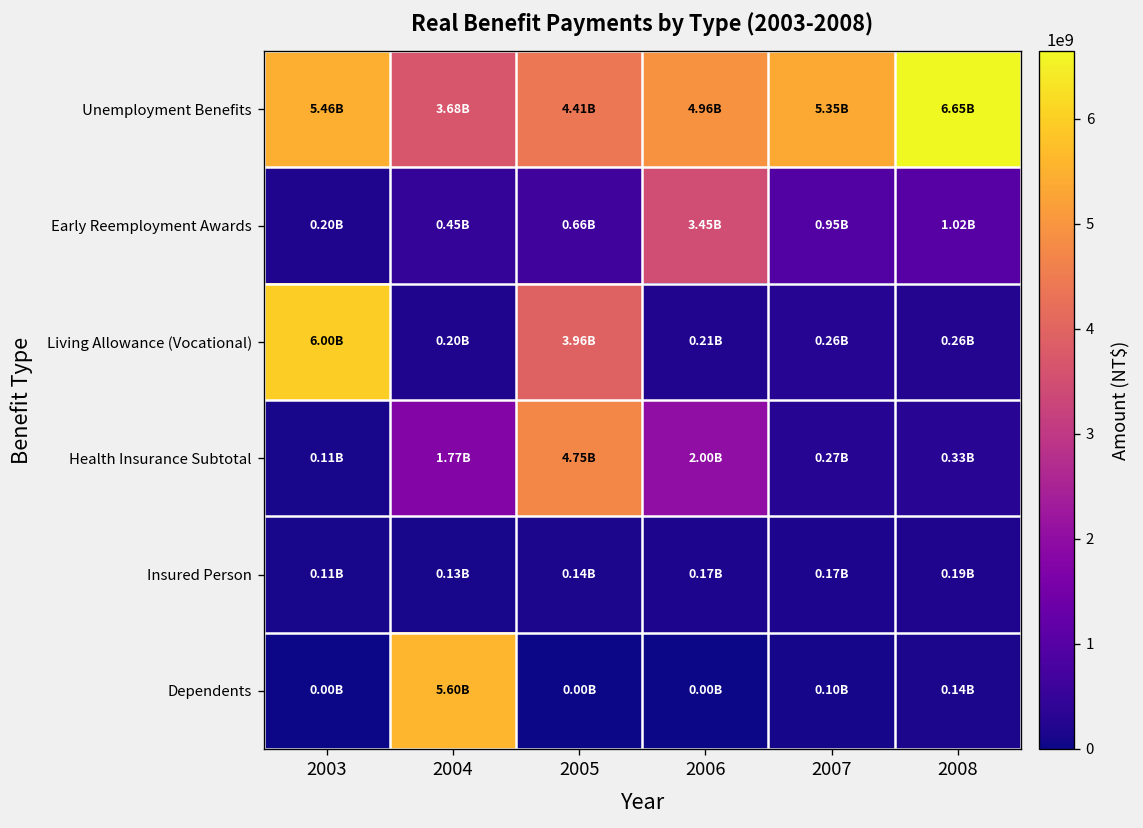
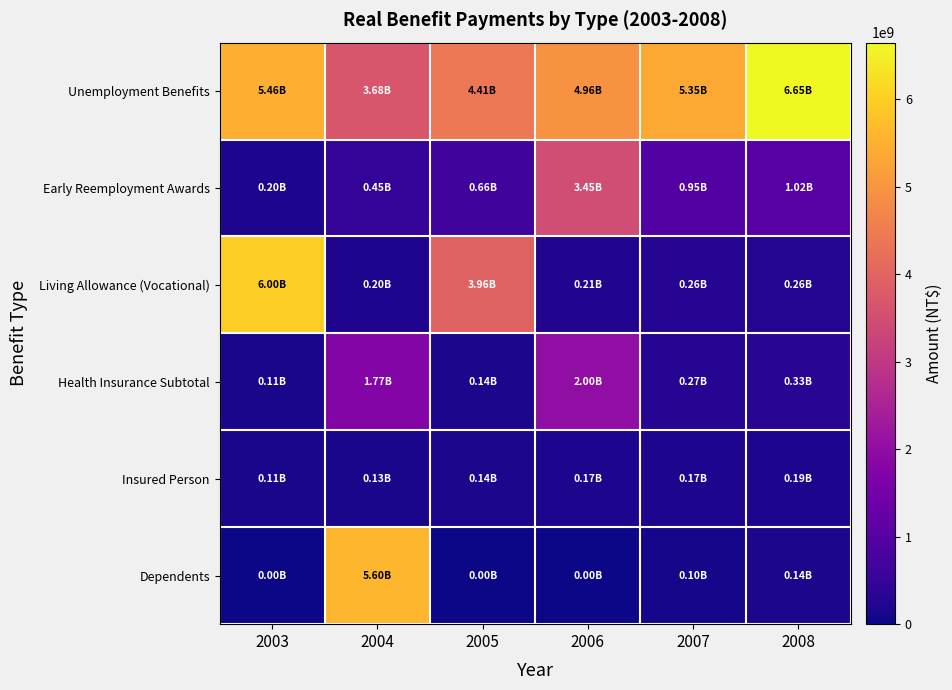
  {
    "Unemployment Benefits": {
      "2003": "5.46B",
      "2004": "3.68B",
      "2005": "4.41B",
      "2006": "4.96B",
      "2007": "5.35B",
      "2008": "6.65B"
    },
    "Early Reemployment Awards": {
      "2003": "0.20B",
      "2004": "0.45B",
      "2005": "0.66B",
      "2006": "3.45B",
      "2007": "0.95B",
      "2008": "1.02B"
    },
    "Living Allowance (Vocational)": {
      "2003": "6.00B",
      "2004": "0.20B",
      "2005": "3.96B",
      "2006": "0.21B",
      "2007": "0.26B",
      "2008": "0.26B"
    },
    "Health Insurance Subtotal": {
      "2003": "0.11B",
      "2004": "1.77B",
-     "2005": "4.75B",
+     "2005": "0.14B",
      "2006": "2.00B",
      "2007": "0.27B",
      "2008": "0.33B"
    },
    "Insured Person": {
      "2003": "0.11B",
      "2004": "0.13B",
      "2005": "0.14B",
      "2006": "0.17B",
      "2007": "0.17B",
      "2008": "0.19B"
    },
    "Dependents": {
      "2003": "0.00B",
      "2004": "5.60B",
      "2005": "0.00B",
      "2006": "0.00B",
      "2007": "0.10B",
      "2008": "0.14B"
    }
  }
